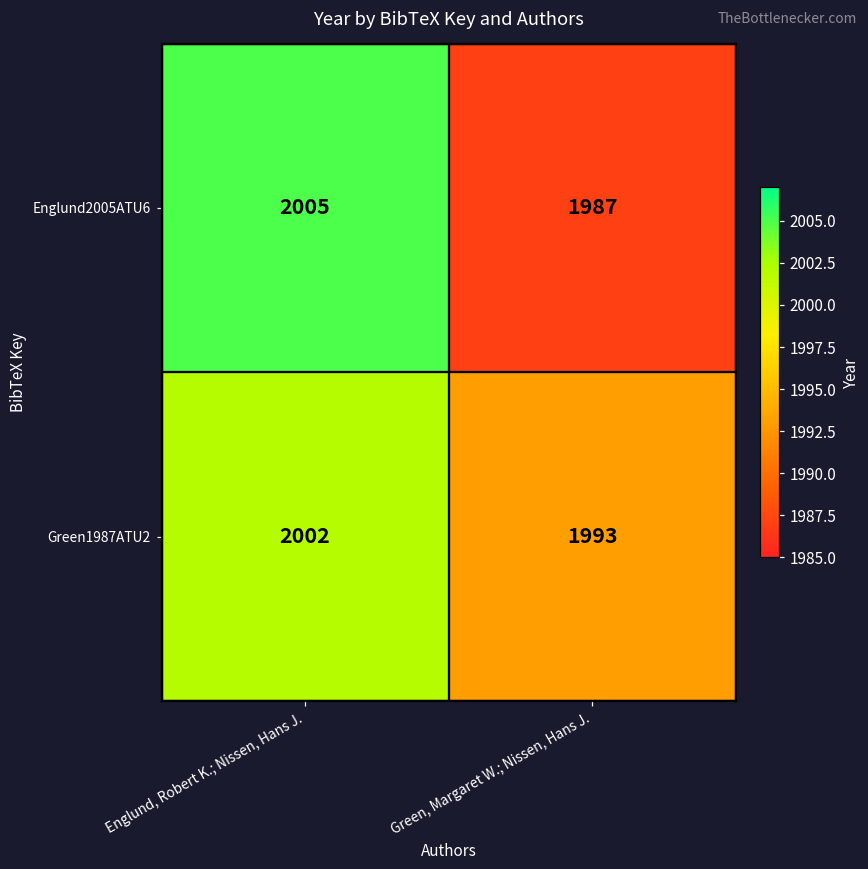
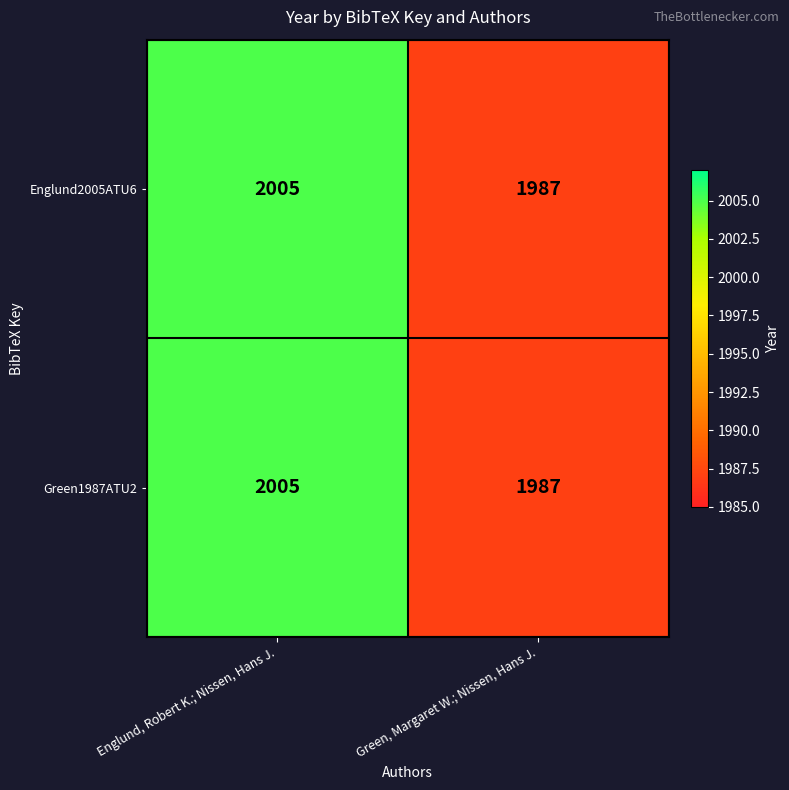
  {
    "Englund2005ATU6": {
      "Englund, Robert K.; Nissen, Hans J.": 2005,
      "Green, Margaret W.; Nissen, Hans J.": 1987
    },
    "Green1987ATU2": {
-     "Englund, Robert K.; Nissen, Hans J.": 2002,
-     "Green, Margaret W.; Nissen, Hans J.": 1993
+     "Englund, Robert K.; Nissen, Hans J.": 2005,
+     "Green, Margaret W.; Nissen, Hans J.": 1987
    }
  }
